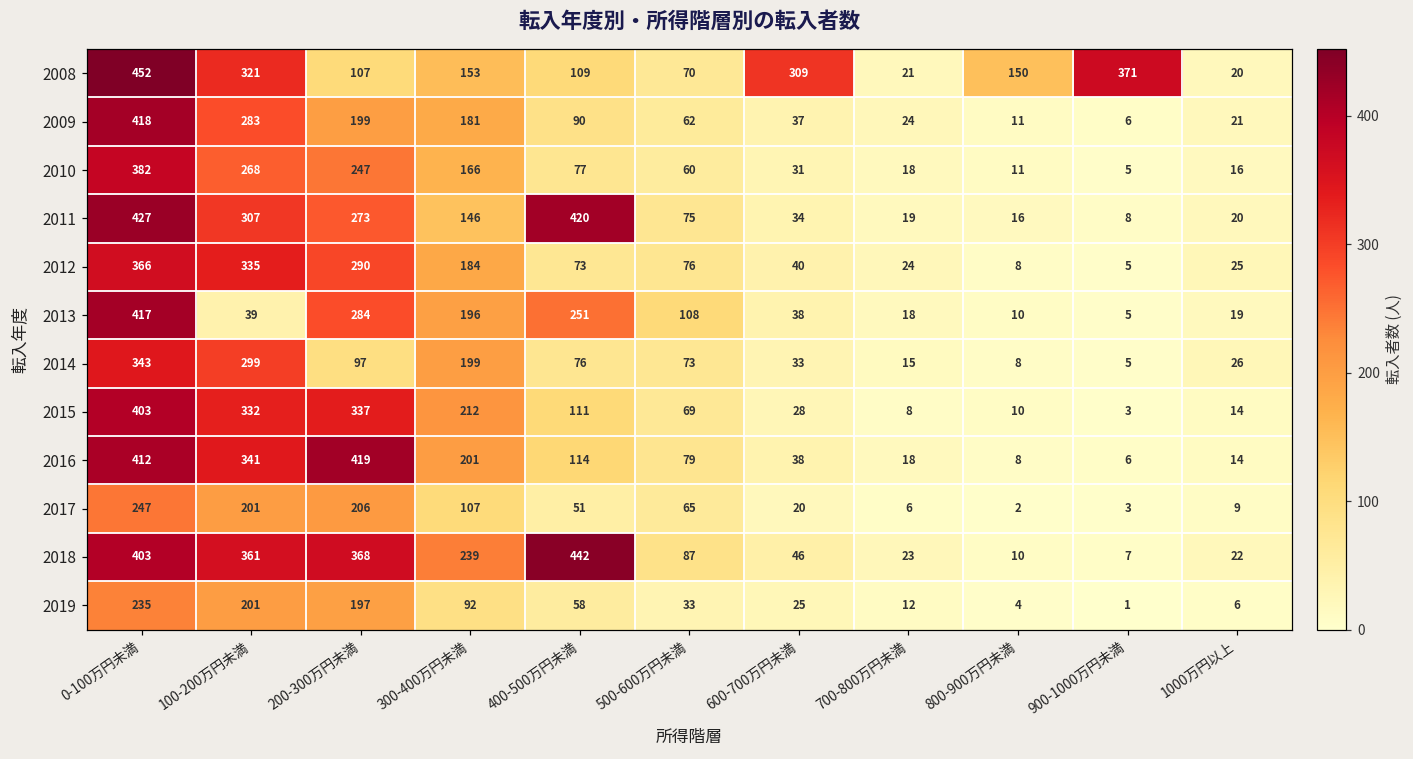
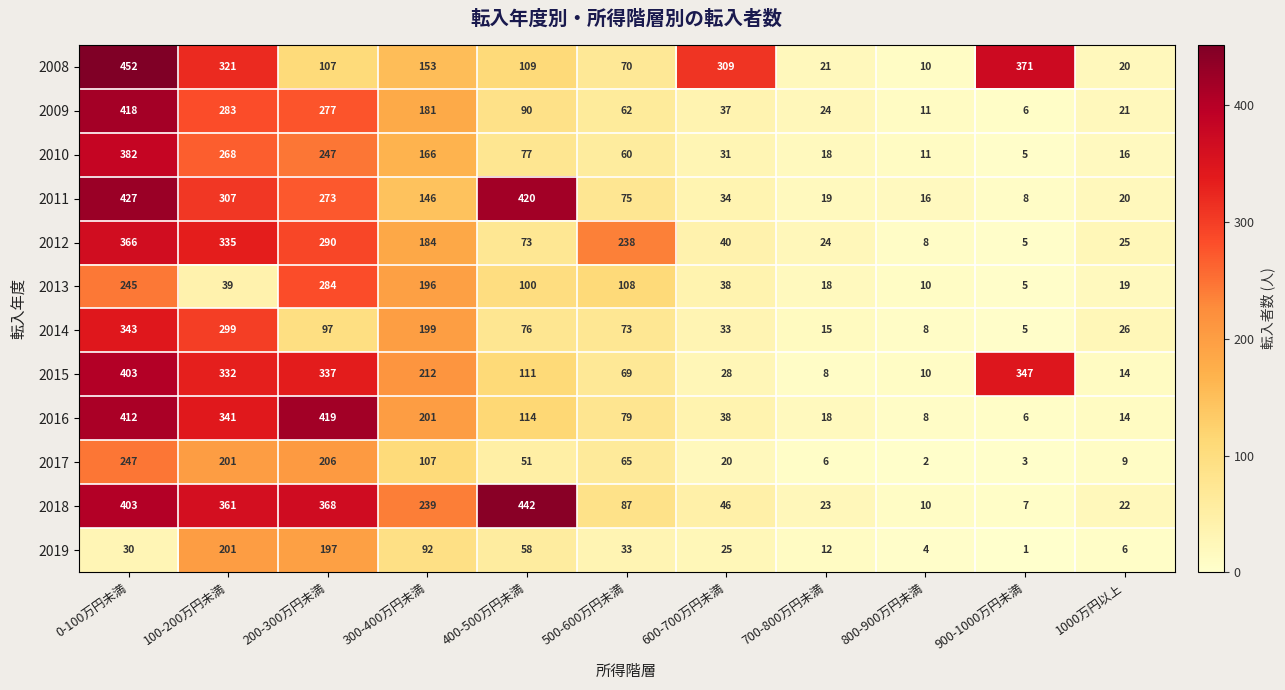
  {
    "2008": {
      "0-100万円未満": 452,
      "100-200万円未満": 321,
      "200-300万円未満": 107,
      "300-400万円未満": 153,
      "400-500万円未満": 109,
      "500-600万円未満": 70,
      "600-700万円未満": 309,
      "700-800万円未満": 21,
-     "800-900万円未満": 150,
+     "800-900万円未満": 10,
      "900-1000万円未満": 371,
      "1000万円以上": 20
    },
    "2009": {
      "0-100万円未満": 418,
      "100-200万円未満": 283,
-     "200-300万円未満": 199,
+     "200-300万円未満": 277,
      "300-400万円未満": 181,
      "400-500万円未満": 90,
      "500-600万円未満": 62,
      "600-700万円未満": 37,
      "700-800万円未満": 24,
      "800-900万円未満": 11,
      "900-1000万円未満": 6,
      "1000万円以上": 21
    },
    "2010": {
      "0-100万円未満": 382,
      "100-200万円未満": 268,
      "200-300万円未満": 247,
      "300-400万円未満": 166,
      "400-500万円未満": 77,
      "500-600万円未満": 60,
      "600-700万円未満": 31,
      "700-800万円未満": 18,
      "800-900万円未満": 11,
      "900-1000万円未満": 5,
      "1000万円以上": 16
    },
    "2011": {
      "0-100万円未満": 427,
      "100-200万円未満": 307,
      "200-300万円未満": 273,
      "300-400万円未満": 146,
      "400-500万円未満": 420,
      "500-600万円未満": 75,
      "600-700万円未満": 34,
      "700-800万円未満": 19,
      "800-900万円未満": 16,
      "900-1000万円未満": 8,
      "1000万円以上": 20
    },
    "2012": {
      "0-100万円未満": 366,
      "100-200万円未満": 335,
      "200-300万円未満": 290,
      "300-400万円未満": 184,
      "400-500万円未満": 73,
-     "500-600万円未満": 76,
+     "500-600万円未満": 238,
      "600-700万円未満": 40,
      "700-800万円未満": 24,
      "800-900万円未満": 8,
      "900-1000万円未満": 5,
      "1000万円以上": 25
    },
    "2013": {
-     "0-100万円未満": 417,
+     "0-100万円未満": 245,
      "100-200万円未満": 39,
      "200-300万円未満": 284,
      "300-400万円未満": 196,
-     "400-500万円未満": 251,
+     "400-500万円未満": 100,
      "500-600万円未満": 108,
      "600-700万円未満": 38,
      "700-800万円未満": 18,
      "800-900万円未満": 10,
      "900-1000万円未満": 5,
      "1000万円以上": 19
    },
    "2014": {
      "0-100万円未満": 343,
      "100-200万円未満": 299,
      "200-300万円未満": 97,
      "300-400万円未満": 199,
      "400-500万円未満": 76,
      "500-600万円未満": 73,
      "600-700万円未満": 33,
      "700-800万円未満": 15,
      "800-900万円未満": 8,
      "900-1000万円未満": 5,
      "1000万円以上": 26
    },
    "2015": {
      "0-100万円未満": 403,
      "100-200万円未満": 332,
      "200-300万円未満": 337,
      "300-400万円未満": 212,
      "400-500万円未満": 111,
      "500-600万円未満": 69,
      "600-700万円未満": 28,
      "700-800万円未満": 8,
      "800-900万円未満": 10,
-     "900-1000万円未満": 3,
+     "900-1000万円未満": 347,
      "1000万円以上": 14
    },
    "2016": {
      "0-100万円未満": 412,
      "100-200万円未満": 341,
      "200-300万円未満": 419,
      "300-400万円未満": 201,
      "400-500万円未満": 114,
      "500-600万円未満": 79,
      "600-700万円未満": 38,
      "700-800万円未満": 18,
      "800-900万円未満": 8,
      "900-1000万円未満": 6,
      "1000万円以上": 14
    },
    "2017": {
      "0-100万円未満": 247,
      "100-200万円未満": 201,
      "200-300万円未満": 206,
      "300-400万円未満": 107,
      "400-500万円未満": 51,
      "500-600万円未満": 65,
      "600-700万円未満": 20,
      "700-800万円未満": 6,
      "800-900万円未満": 2,
      "900-1000万円未満": 3,
      "1000万円以上": 9
    },
    "2018": {
      "0-100万円未満": 403,
      "100-200万円未満": 361,
      "200-300万円未満": 368,
      "300-400万円未満": 239,
      "400-500万円未満": 442,
      "500-600万円未満": 87,
      "600-700万円未満": 46,
      "700-800万円未満": 23,
      "800-900万円未満": 10,
      "900-1000万円未満": 7,
      "1000万円以上": 22
    },
    "2019": {
-     "0-100万円未満": 235,
+     "0-100万円未満": 30,
      "100-200万円未満": 201,
      "200-300万円未満": 197,
      "300-400万円未満": 92,
      "400-500万円未満": 58,
      "500-600万円未満": 33,
      "600-700万円未満": 25,
      "700-800万円未満": 12,
      "800-900万円未満": 4,
      "900-1000万円未満": 1,
      "1000万円以上": 6
    }
  }
